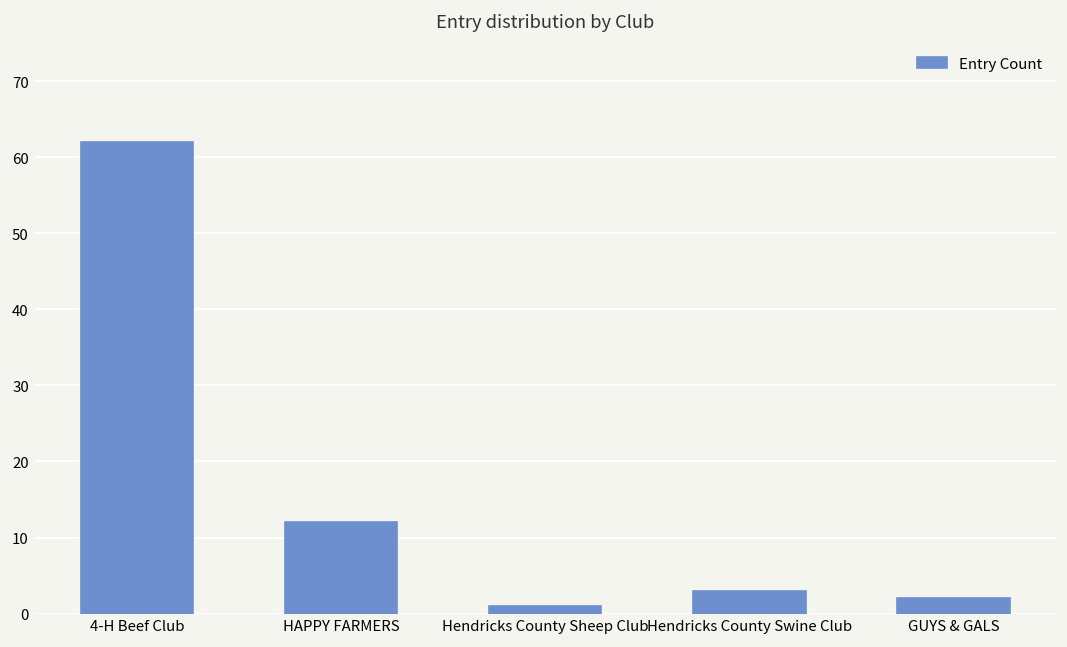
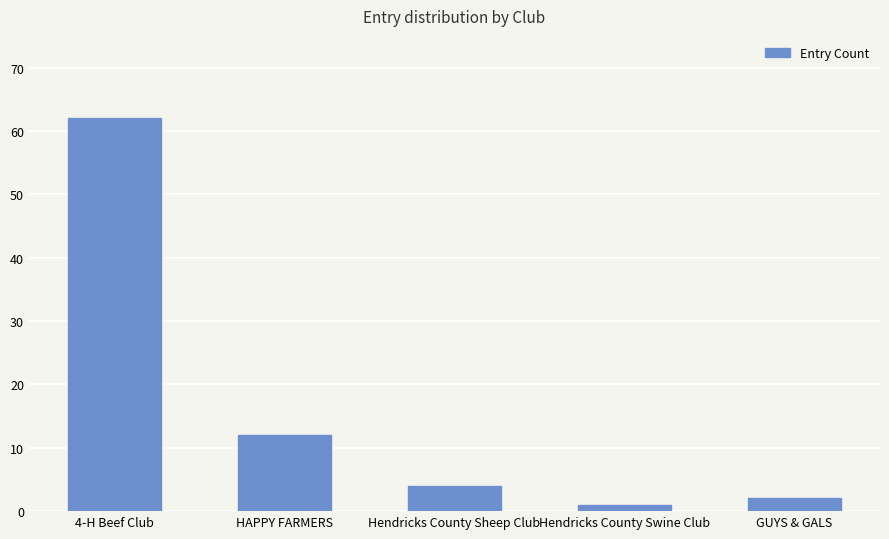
  {
    "4-H Beef Club": 62,
    "HAPPY FARMERS": 12,
-   "Hendricks County Sheep Club": 1,
-   "Hendricks County Swine Club": 3,
+   "Hendricks County Sheep Club": 4,
+   "Hendricks County Swine Club": 1,
    "GUYS & GALS": 2
  }
